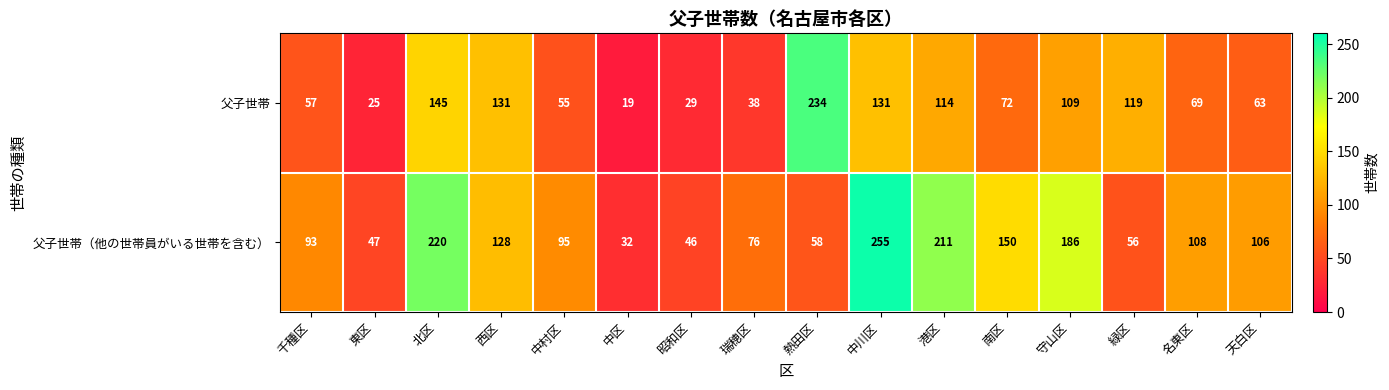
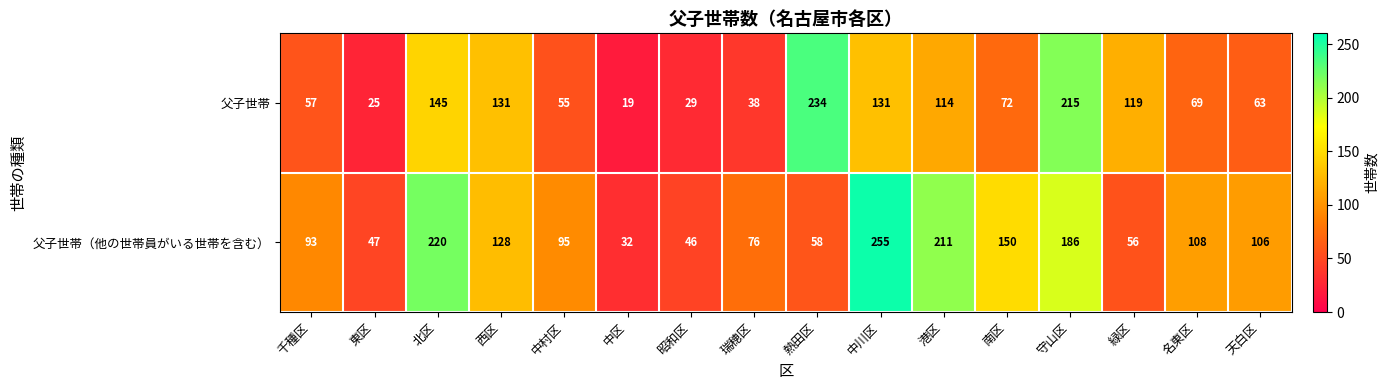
  {
    "父子世帯": {
      "千種区": 57,
      "東区": 25,
      "北区": 145,
      "西区": 131,
      "中村区": 55,
      "中区": 19,
      "昭和区": 29,
      "瑞穂区": 38,
      "熱田区": 234,
      "中川区": 131,
      "港区": 114,
      "南区": 72,
-     "守山区": 109,
+     "守山区": 215,
      "緑区": 119,
      "名東区": 69,
      "天白区": 63
    },
    "父子世帯（他の世帯員がいる世帯を含む）": {
      "千種区": 93,
      "東区": 47,
      "北区": 220,
      "西区": 128,
      "中村区": 95,
      "中区": 32,
      "昭和区": 46,
      "瑞穂区": 76,
      "熱田区": 58,
      "中川区": 255,
      "港区": 211,
      "南区": 150,
      "守山区": 186,
      "緑区": 56,
      "名東区": 108,
      "天白区": 106
    }
  }
